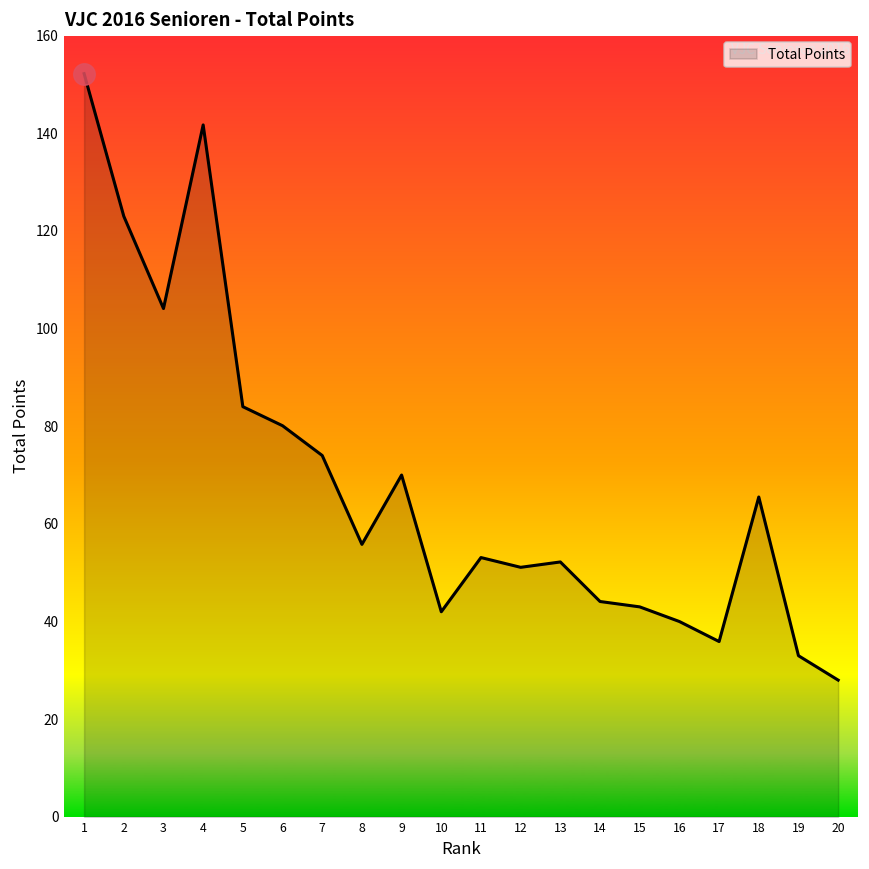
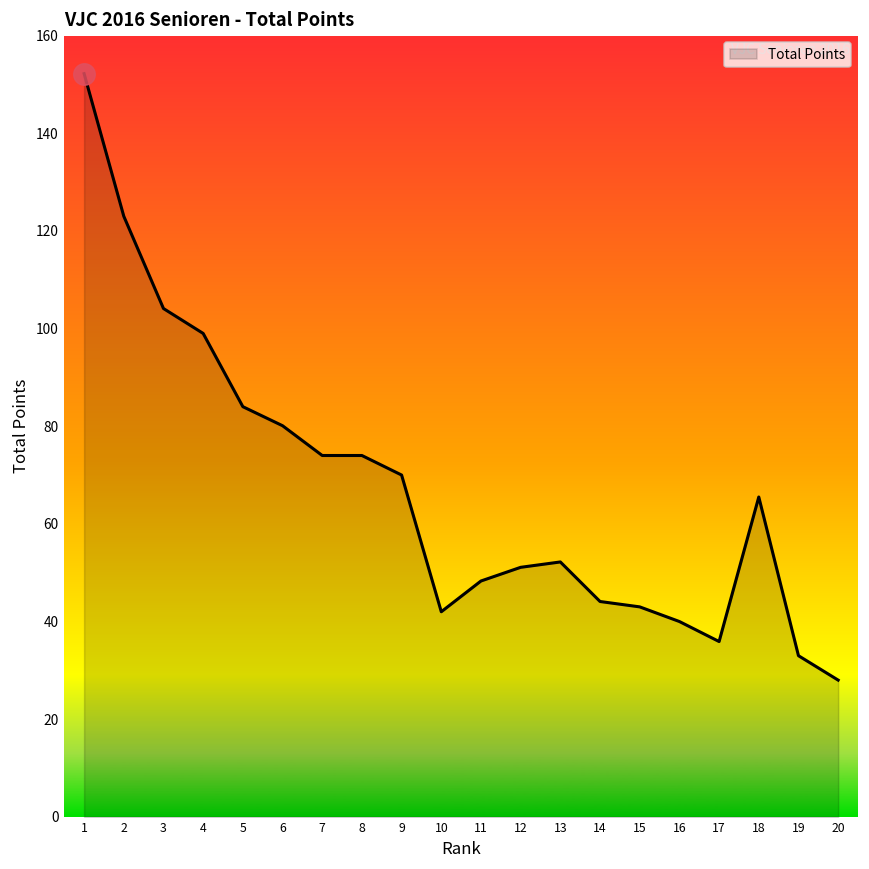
  {
    "Total Points": {
      "2": 123,
      "3": 104,
-     "4": 142,
+     "4": 99,
      "5": 84,
      "6": 80,
      "7": 74,
-     "8": 56,
+     "8": 74,
      "9": 70,
      "10": 42,
-     "11": 53,
+     "11": 48,
      "12": 51,
      "13": 52,
      "14": 44,
      "15": 43,
      "16": 40,
      "17": 36,
      "18": 66,
      "19": 33,
      "20": 28
    }
  }
